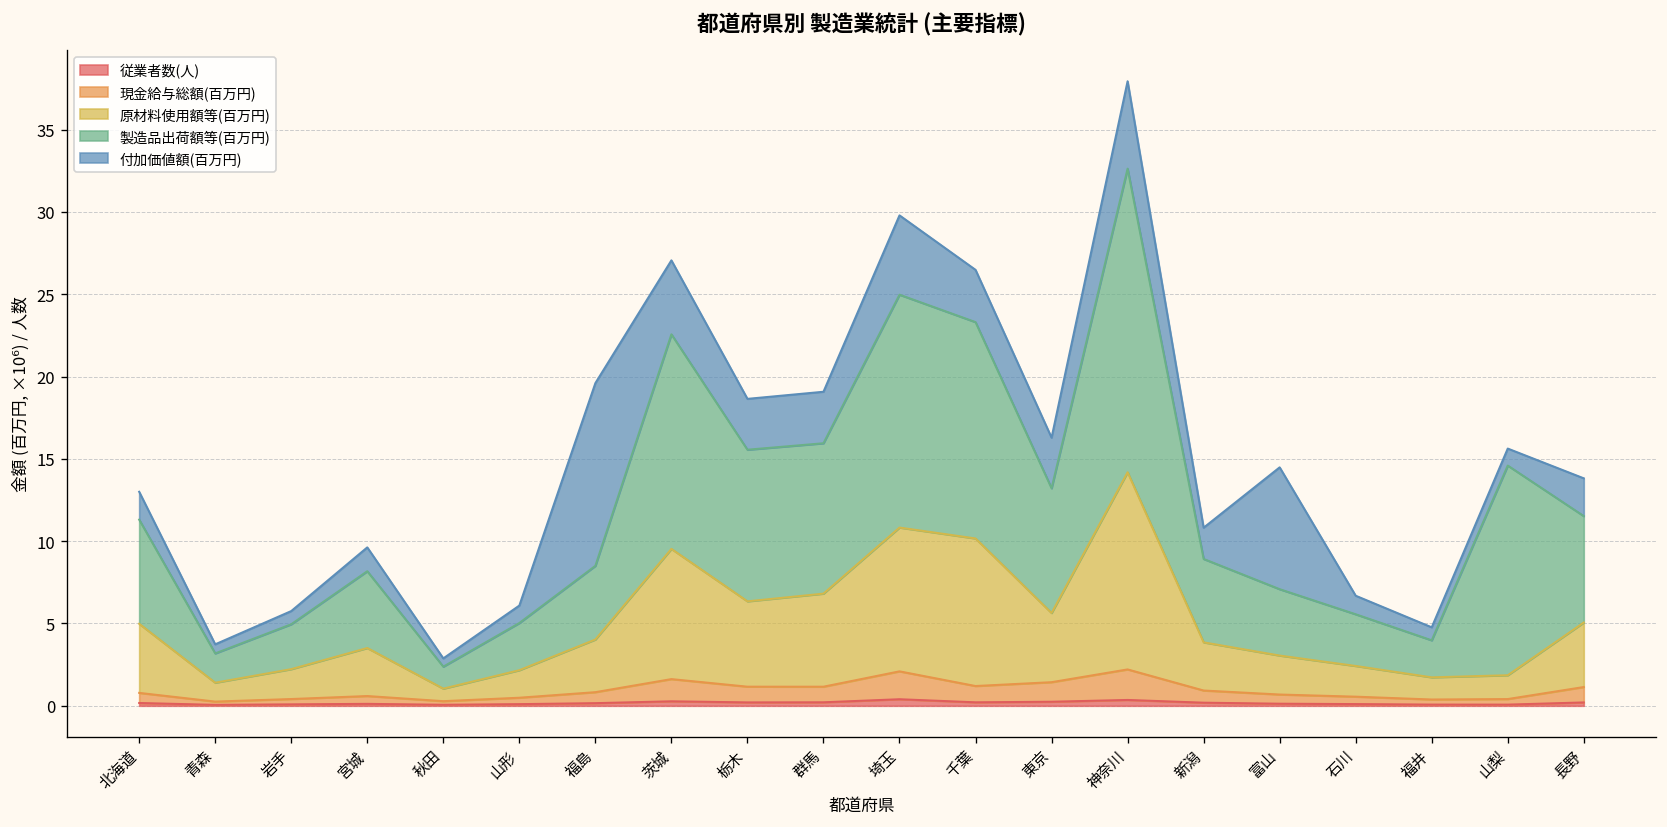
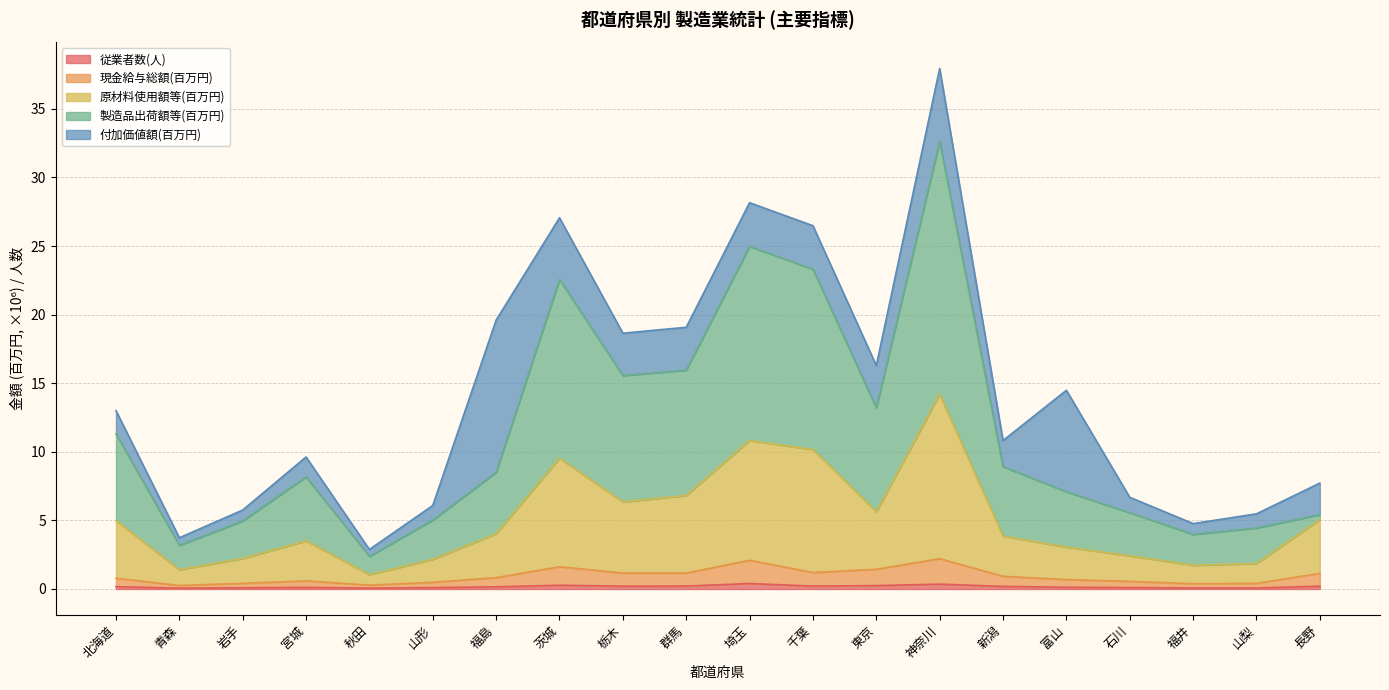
  {
    "製造品出荷額等(百万円)": {
      "北海道": 6.3,
      "青森": 1.8,
      "岩手": 2.7,
      "宮城": 4.7,
      "秋田": 1.3,
      "山形": 2.9,
      "福島": 4.5,
      "茨城": 13.0,
      "栃木": 9.2,
      "群馬": 9.1,
      "埼玉": 14.1,
      "千葉": 13.1,
      "東京": 7.6,
      "神奈川": 18.4,
      "新潟": 5.1,
      "富山": 4.0,
      "石川": 3.1,
      "福井": 2.2,
-     "山梨": 12.7,
-     "長野": 6.5
+     "山梨": 2.6,
+     "長野": 0.4
    },
    "付加価値額(百万円)": {
      "北海道": 1.7,
      "青森": 0.6,
      "岩手": 0.8,
      "宮城": 1.4,
      "秋田": 0.5,
      "山形": 1.1,
      "福島": 11.1,
      "茨城": 4.5,
      "栃木": 3.1,
      "群馬": 3.1,
-     "埼玉": 4.8,
+     "埼玉": 3.2,
      "千葉": 3.2,
      "東京": 3.1,
      "神奈川": 5.3,
      "新潟": 1.9,
      "富山": 7.4,
      "石川": 1.1,
      "福井": 0.8,
      "山梨": 1.0,
      "長野": 2.3
    }
  }
